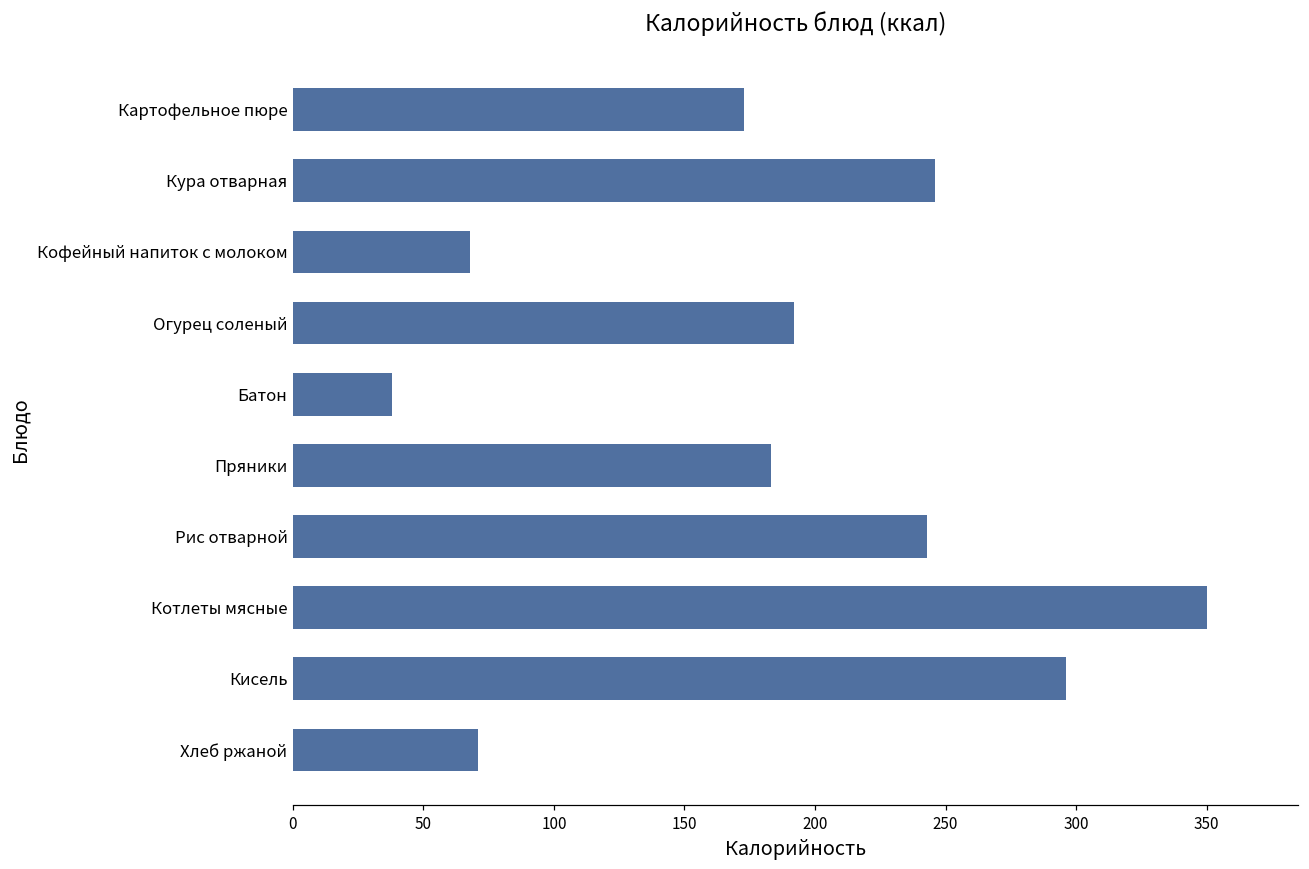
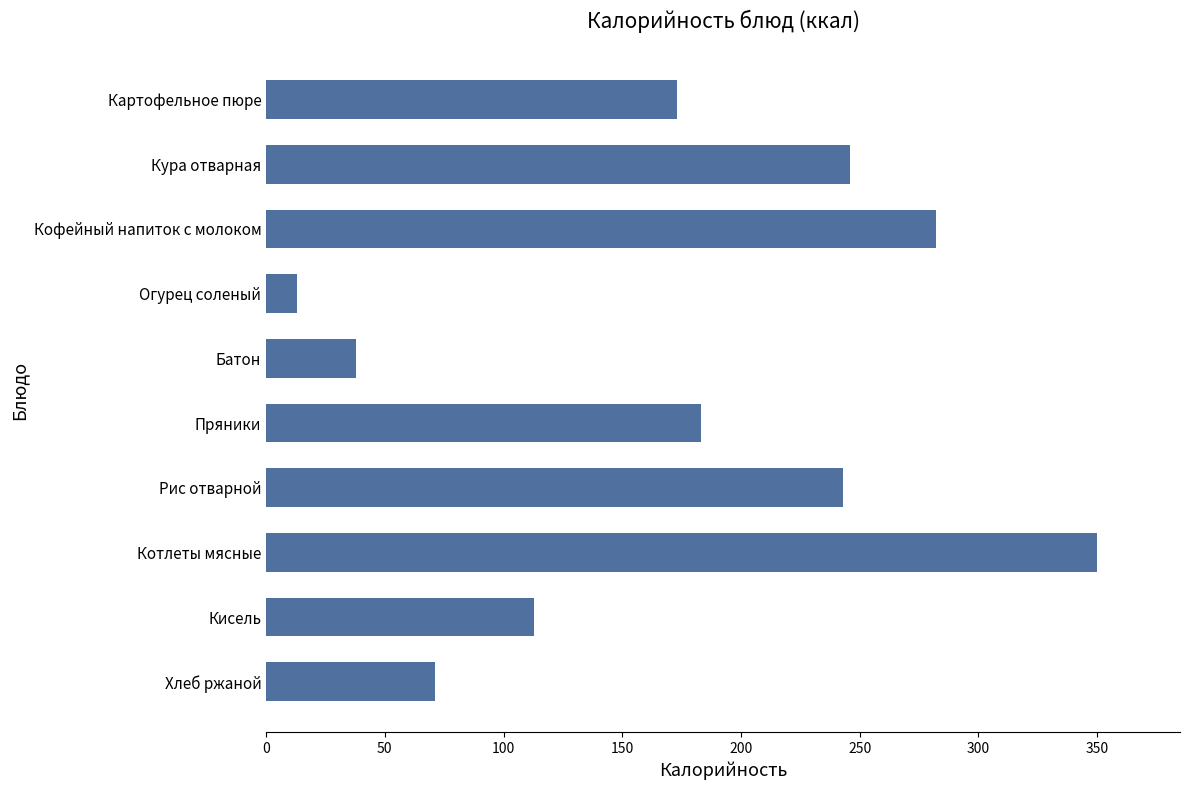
  {
    "Картофельное пюре": 173,
    "Кура отварная": 246,
-   "Кофейный напиток с молоком": 68,
-   "Огурец соленый": 192,
+   "Кофейный напиток с молоком": 282,
+   "Огурец соленый": 13,
    "Батон": 38,
    "Пряники": 183,
    "Рис отварной": 243,
    "Котлеты мясные": 350,
-   "Кисель": 296,
+   "Кисель": 113,
    "Хлеб ржаной": 71
  }
